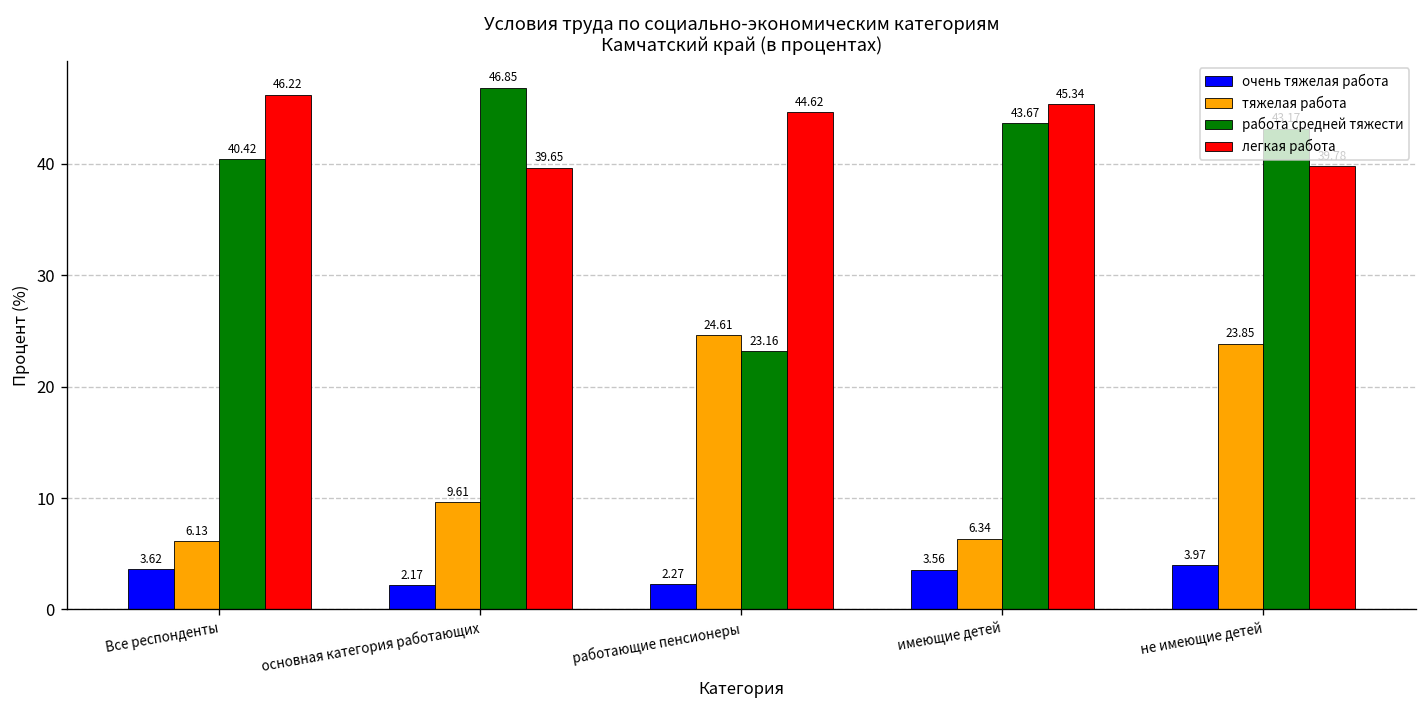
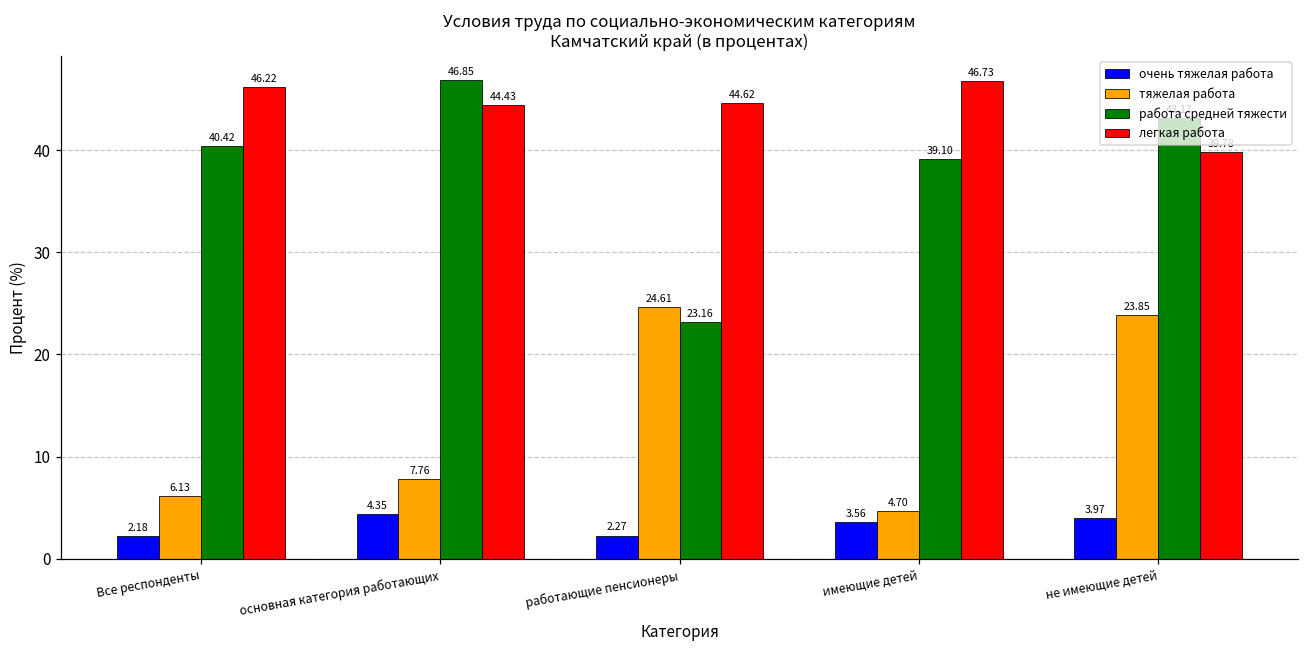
  {
    "очень тяжелая работа": {
-     "Все респонденты": 3.62,
-     "основная категория работающих": 2.17,
+     "Все респонденты": 2.18,
+     "основная категория работающих": 4.35,
      "работающие пенсионеры": 2.27,
      "имеющие детей": 3.56,
      "не имеющие детей": 3.97
    },
    "тяжелая работа": {
      "Все респонденты": 6.13,
-     "основная категория работающих": 9.61,
+     "основная категория работающих": 7.76,
      "работающие пенсионеры": 24.61,
-     "имеющие детей": 6.34,
+     "имеющие детей": 4.70,
      "не имеющие детей": 23.85
    },
    "работа средней тяжести": {
      "Все респонденты": 40.42,
      "основная категория работающих": 46.85,
      "работающие пенсионеры": 23.16,
-     "имеющие детей": 43.67
+     "имеющие детей": 39.10
    },
    "легкая работа": {
      "Все респонденты": 46.22,
-     "основная категория работающих": 39.65,
+     "основная категория работающих": 44.43,
      "работающие пенсионеры": 44.62,
-     "имеющие детей": 45.34
+     "имеющие детей": 46.73
    }
  }
